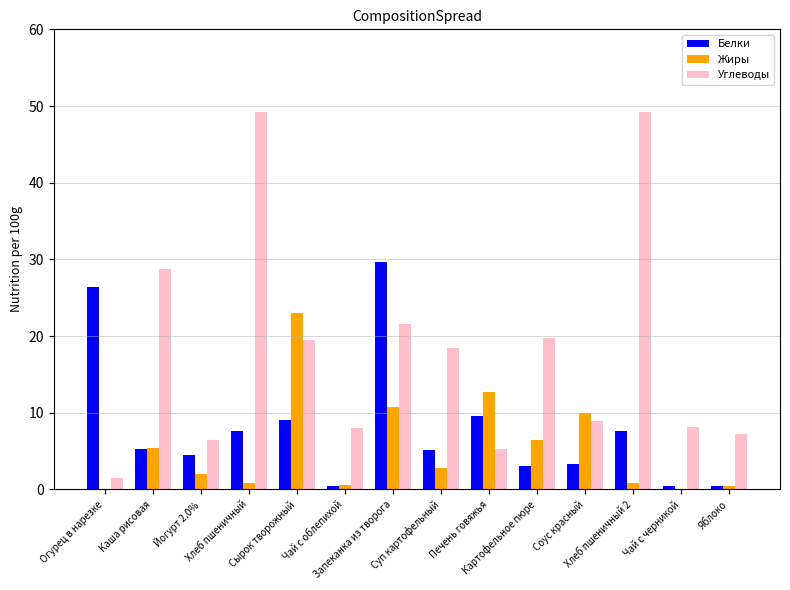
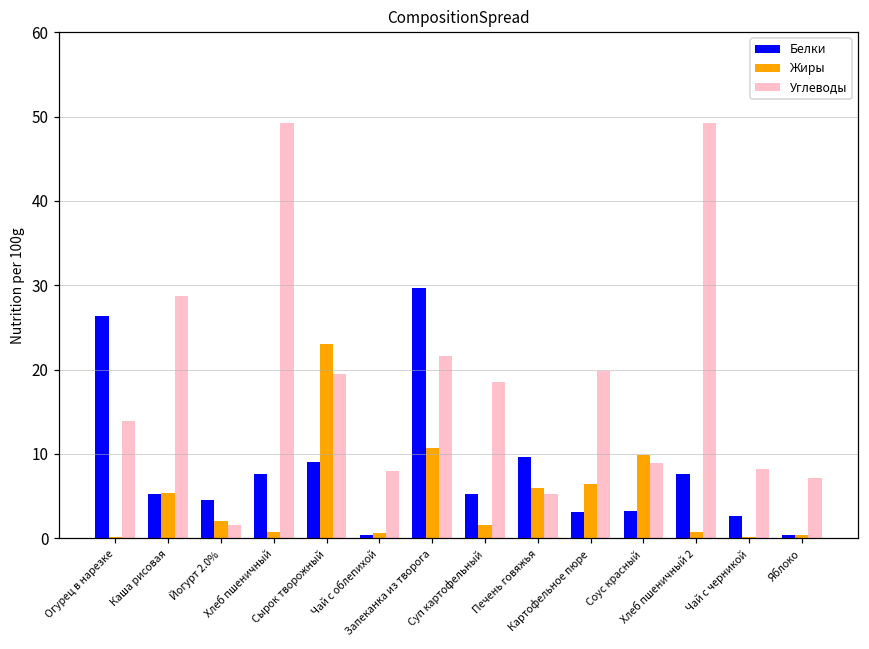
  {
    "Белки": {
      "Огурец в нарезке": 26,
      "Каша рисовая": 5,
      "Йогурт 2.0%": 5,
      "Хлеб пшеничный": 8,
      "Сырок творожный": 9,
      "Чай с облепихой": 0,
      "Запеканка из творога": 30,
      "Суп картофельный": 5,
      "Печень говяжья": 10,
      "Картофельное пюре": 3,
      "Соус красный": 3,
      "Хлеб пшеничный 2": 8,
-     "Чай с черникой": 0,
+     "Чай с черникой": 3,
      "Яблоко": 0
    },
    "Жиры": {
      "Каша рисовая": 5,
      "Йогурт 2.0%": 2,
      "Хлеб пшеничный": 1,
      "Сырок творожный": 23,
      "Чай с облепихой": 1,
      "Запеканка из творога": 11,
-     "Суп картофельный": 3,
-     "Печень говяжья": 13,
+     "Суп картофельный": 2,
+     "Печень говяжья": 6,
      "Картофельное пюре": 7,
      "Соус красный": 10,
      "Хлеб пшеничный 2": 1,
      "Яблоко": 0
    },
    "Углеводы": {
-     "Огурец в нарезке": 2,
+     "Огурец в нарезке": 14,
      "Каша рисовая": 29,
-     "Йогурт 2.0%": 7,
+     "Йогурт 2.0%": 2,
      "Хлеб пшеничный": 49,
      "Сырок творожный": 20,
      "Чай с облепихой": 8,
      "Запеканка из творога": 22,
      "Суп картофельный": 19,
      "Печень говяжья": 5,
      "Картофельное пюре": 20,
      "Соус красный": 9,
      "Хлеб пшеничный 2": 49,
      "Чай с черникой": 8,
      "Яблоко": 7
    }
  }
